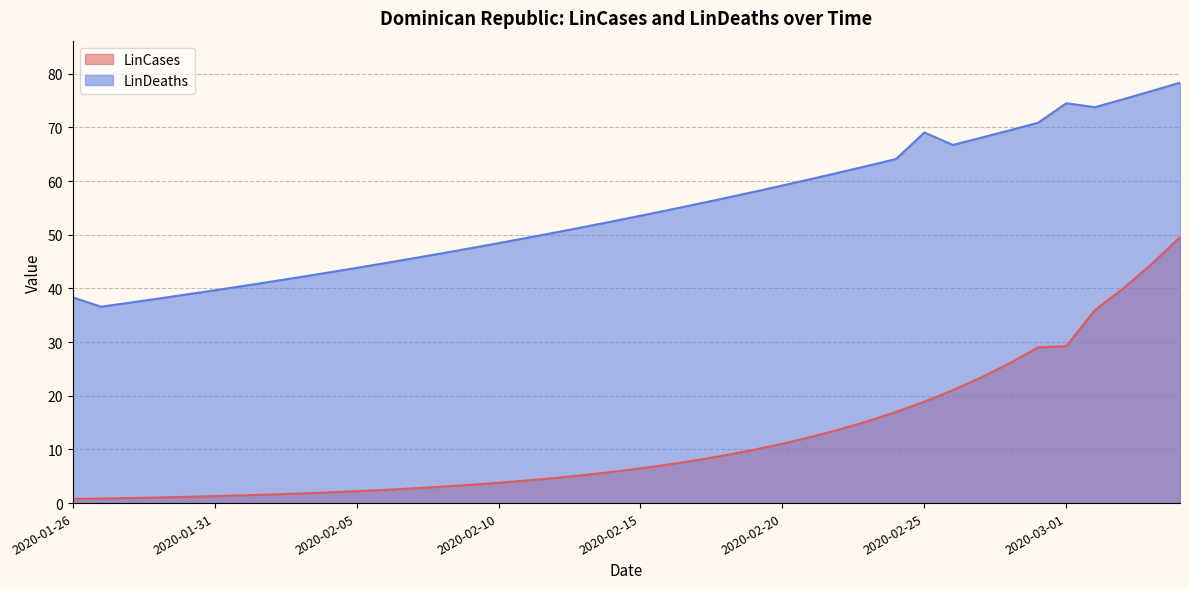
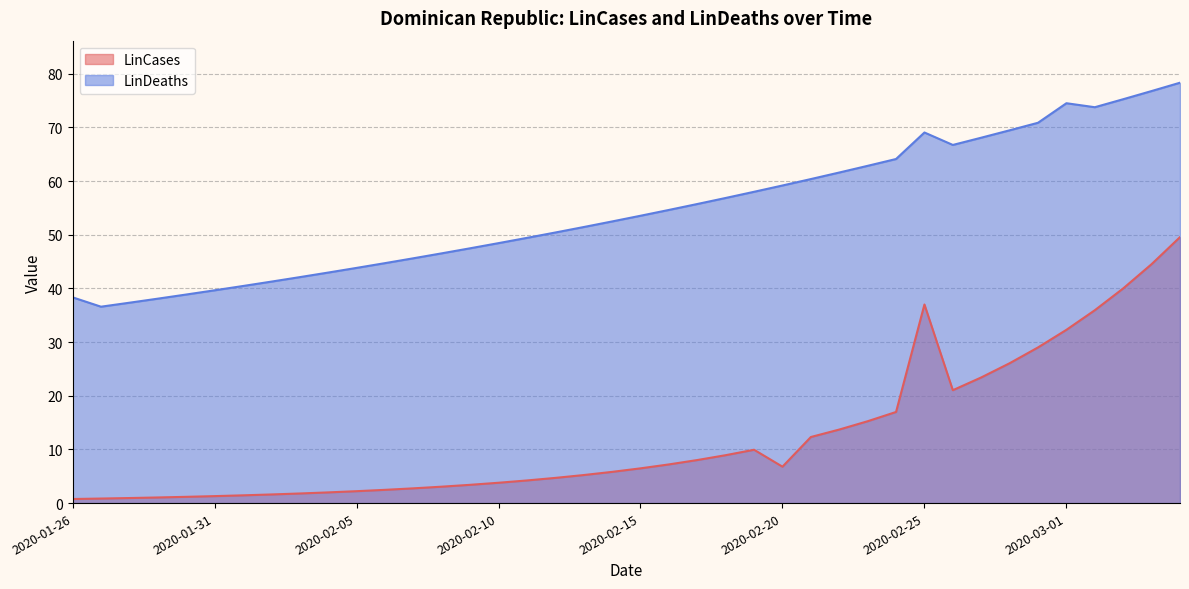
  {
    "LinCases": {
      "2020-01-26": 1,
      "2020-01-31": 1,
      "2020-02-05": 2,
      "2020-02-10": 4,
      "2020-02-15": 6,
-     "2020-02-20": 11,
-     "2020-02-25": 19,
-     "2020-03-01": 29
+     "2020-02-20": 7,
+     "2020-02-25": 37,
+     "2020-03-01": 32
    },
    "LinDeaths": {
      "2020-01-26": 38,
      "2020-01-31": 40,
      "2020-02-05": 44,
      "2020-02-10": 48,
      "2020-02-15": 54,
      "2020-02-20": 59,
      "2020-02-25": 69,
      "2020-03-01": 75
    }
  }
